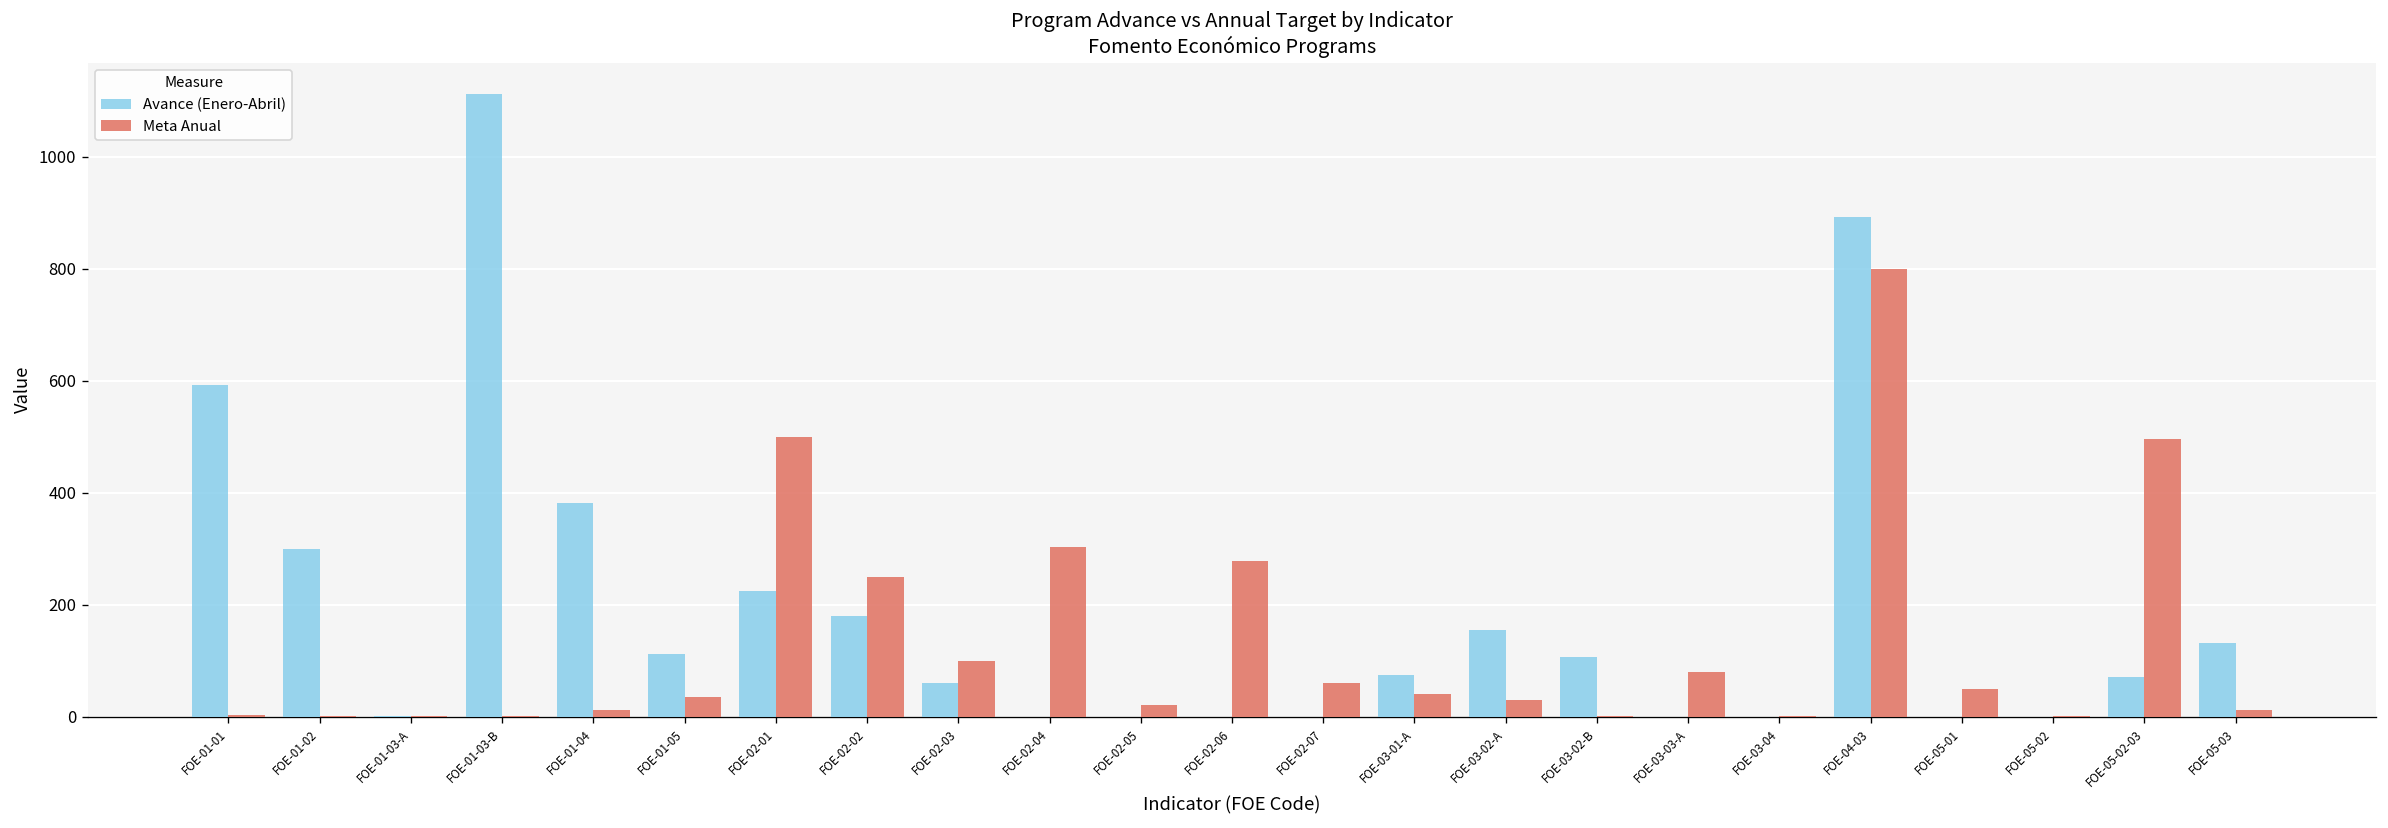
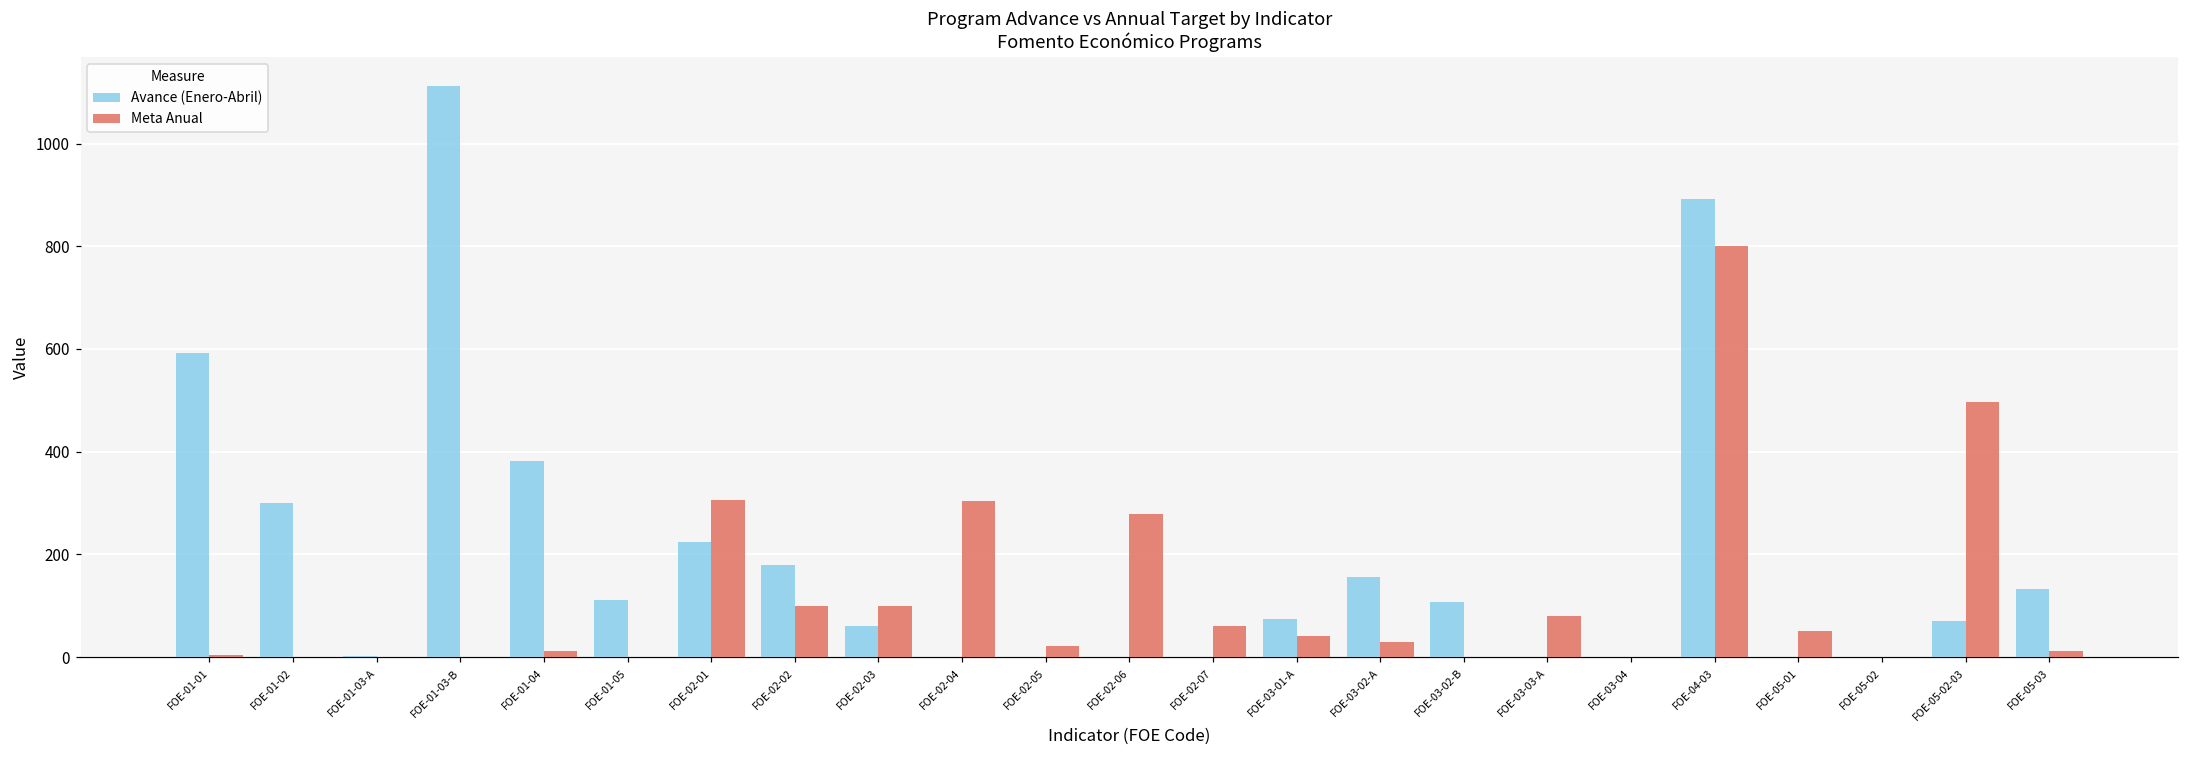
  {
    "Avance (Enero-Abril)": {
      "FOE-01-01": 590,
      "FOE-01-02": 300,
      "FOE-01-03-B": 1110,
      "FOE-01-04": 380,
      "FOE-01-05": 110,
      "FOE-02-01": 230,
      "FOE-02-02": 180,
      "FOE-02-03": 60,
      "FOE-02-04": 0,
      "FOE-02-05": 0,
      "FOE-02-06": 0,
      "FOE-02-07": 0,
      "FOE-03-01-A": 80,
      "FOE-03-02-A": 160,
      "FOE-03-02-B": 110,
      "FOE-03-03-A": 0,
      "FOE-03-04": 0,
      "FOE-04-03": 890,
      "FOE-05-01": 0,
      "FOE-05-02": 0,
      "FOE-05-02-03": 70,
      "FOE-05-03": 130
    },
    "Meta Anual": {
      "FOE-01-04": 10,
-     "FOE-01-05": 40,
-     "FOE-02-01": 500,
-     "FOE-02-02": 250,
+     "FOE-01-05": 0,
+     "FOE-02-01": 310,
+     "FOE-02-02": 100,
      "FOE-02-03": 100,
      "FOE-02-04": 300,
      "FOE-02-05": 20,
      "FOE-02-06": 280,
      "FOE-02-07": 60,
      "FOE-03-01-A": 40,
      "FOE-03-02-A": 30,
      "FOE-03-03-A": 80,
      "FOE-04-03": 800,
      "FOE-05-01": 50,
      "FOE-05-02-03": 500,
      "FOE-05-03": 10
    }
  }
